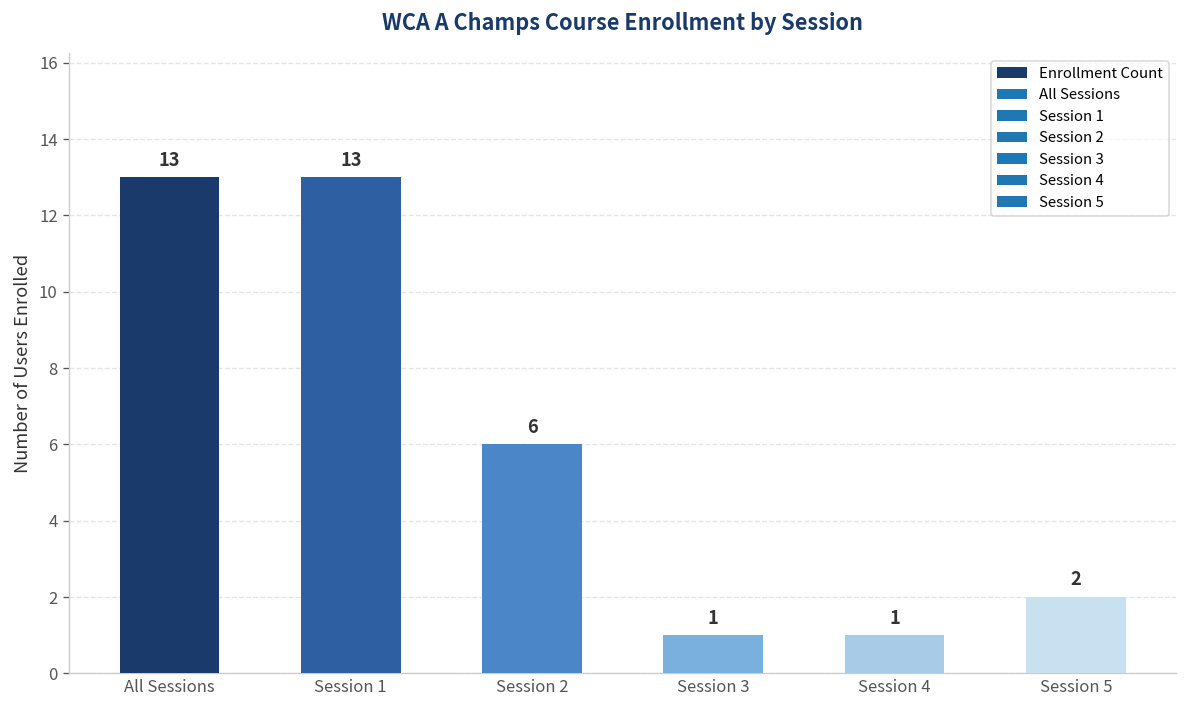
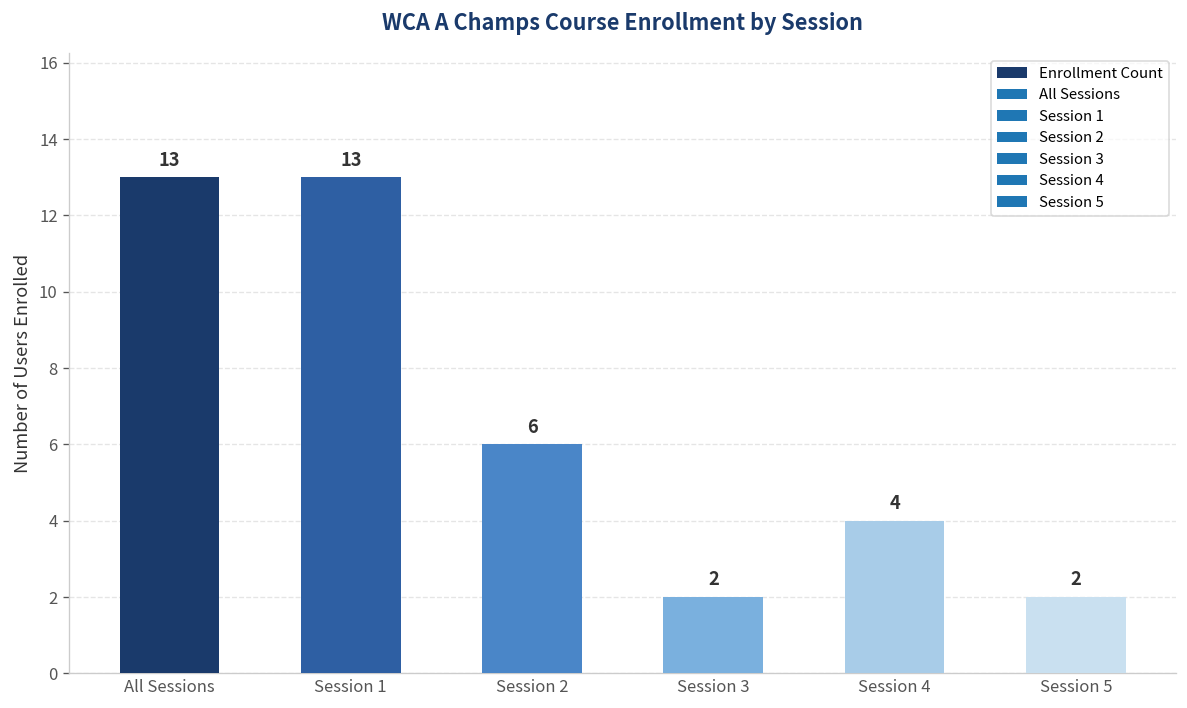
  {
    "All Sessions": 13,
    "Session 1": 13,
    "Session 2": 6,
-   "Session 3": 1,
-   "Session 4": 1,
+   "Session 3": 2,
+   "Session 4": 4,
    "Session 5": 2
  }
